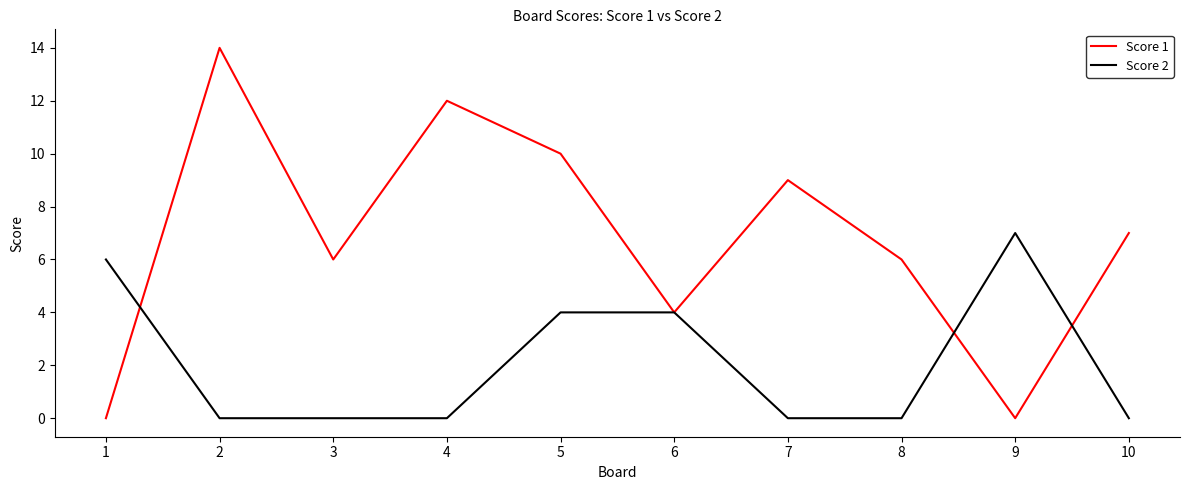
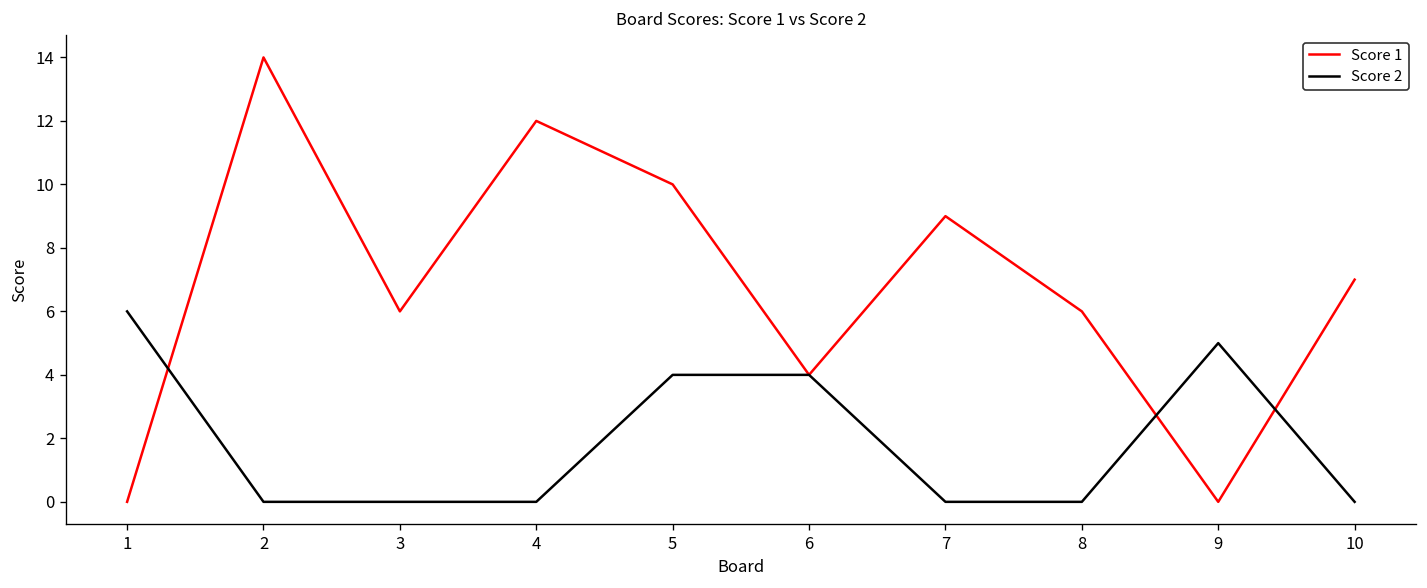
  {
    "Score 1": {
      "1": 0,
      "2": 14,
      "3": 6,
      "4": 12,
      "5": 10,
      "7": 9,
      "8": 6,
      "9": 0,
      "10": 7
    },
    "Score 2": {
      "1": 6,
      "2": 0,
      "3": 0,
      "4": 0,
      "5": 4,
      "7": 0,
      "8": 0,
-     "9": 7,
+     "9": 5,
      "10": 0
    }
  }
